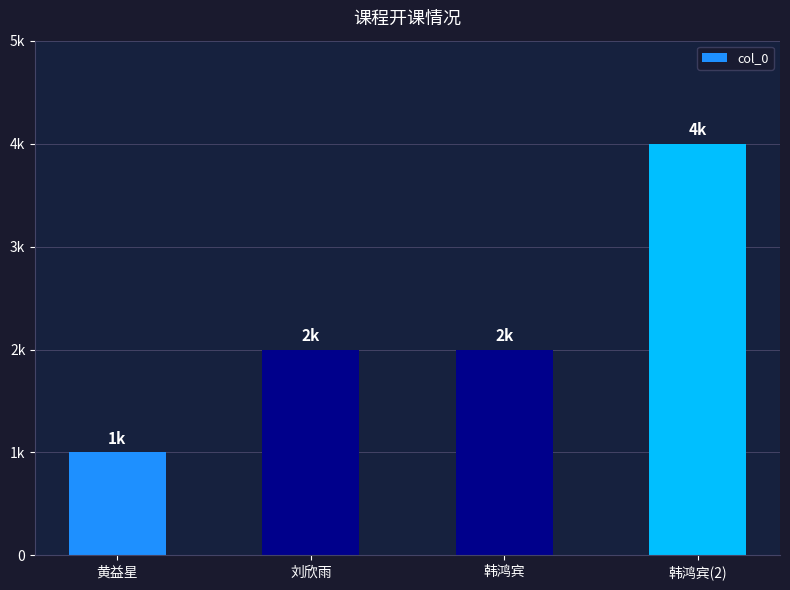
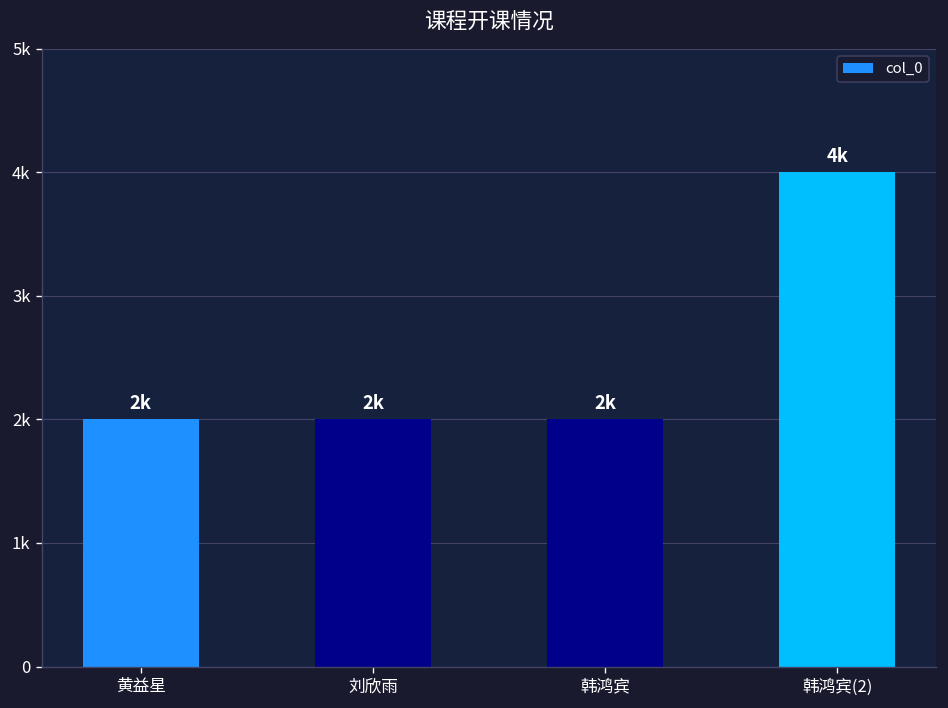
  {
-   "黄益星": "1k",
+   "黄益星": "2k",
    "刘欣雨": "2k",
    "韩鸿宾": "2k",
    "韩鸿宾(2)": "4k"
  }
